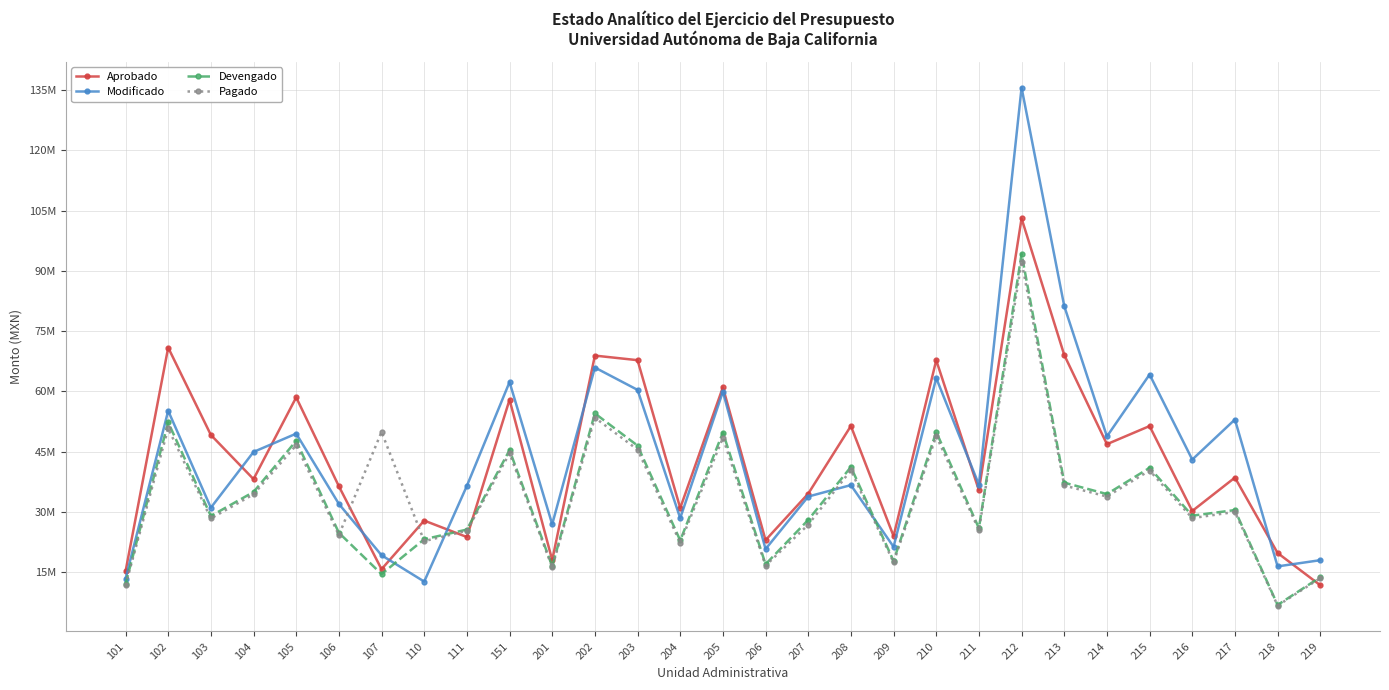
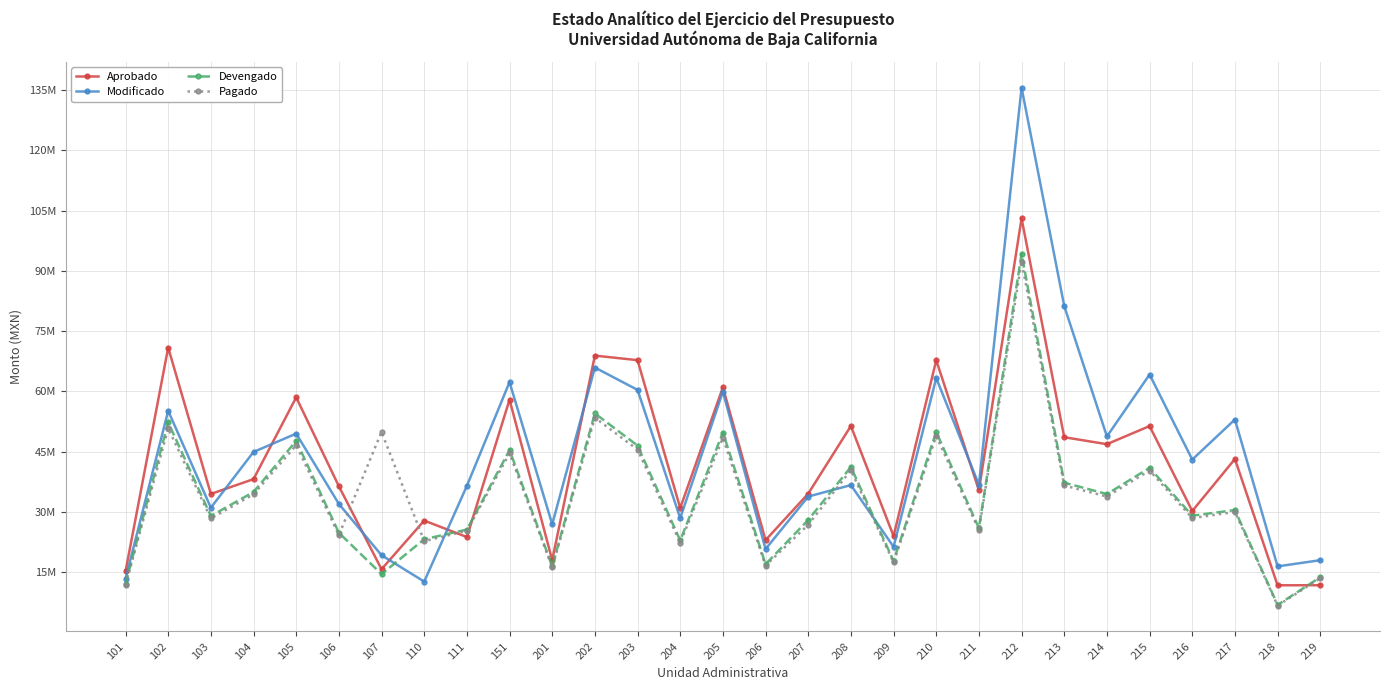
  {
    "Aprobado": {
      "101": 15000000,
      "102": 71000000,
-     "103": 49000000,
+     "103": 34000000,
      "104": 38000000,
      "105": 58000000,
      "106": 36000000,
      "107": 16000000,
      "110": 28000000,
      "111": 24000000,
      "151": 58000000,
      "201": 18000000,
      "202": 69000000,
      "203": 68000000,
      "204": 31000000,
      "205": 61000000,
      "206": 23000000,
      "207": 35000000,
      "208": 51000000,
      "209": 24000000,
      "210": 68000000,
      "211": 35000000,
      "212": 103000000,
-     "213": 69000000,
+     "213": 49000000,
      "214": 47000000,
      "215": 51000000,
      "216": 30000000,
-     "217": 39000000,
-     "218": 20000000,
+     "217": 43000000,
+     "218": 12000000,
      "219": 12000000
    },
    "Modificado": {
      "101": 13000000,
      "102": 55000000,
      "103": 31000000,
      "104": 45000000,
      "105": 49000000,
      "106": 32000000,
      "107": 19000000,
      "110": 13000000,
      "111": 36000000,
      "151": 62000000,
      "201": 27000000,
      "202": 66000000,
      "203": 60000000,
      "204": 28000000,
      "205": 60000000,
      "206": 21000000,
      "207": 34000000,
      "208": 37000000,
      "209": 21000000,
      "210": 63000000,
      "211": 37000000,
      "212": 136000000,
      "213": 81000000,
      "214": 49000000,
      "215": 64000000,
      "216": 43000000,
      "217": 53000000,
      "218": 16000000,
      "219": 18000000
    },
    "Devengado": {
      "102": 52000000,
      "105": 48000000,
      "107": 14000000,
      "151": 45000000,
      "202": 54000000,
      "203": 46000000,
      "205": 50000000,
      "207": 28000000,
      "208": 41000000,
      "210": 50000000,
      "212": 94000000,
      "213": 37000000,
      "215": 41000000
    },
    "Pagado": {
      "102": 51000000,
      "105": 47000000,
      "107": 50000000,
      "151": 45000000,
      "202": 53000000,
      "203": 45000000,
      "205": 48000000,
      "207": 27000000,
      "208": 40000000,
      "210": 49000000,
      "212": 92000000,
      "213": 37000000,
      "215": 40000000
    }
  }
